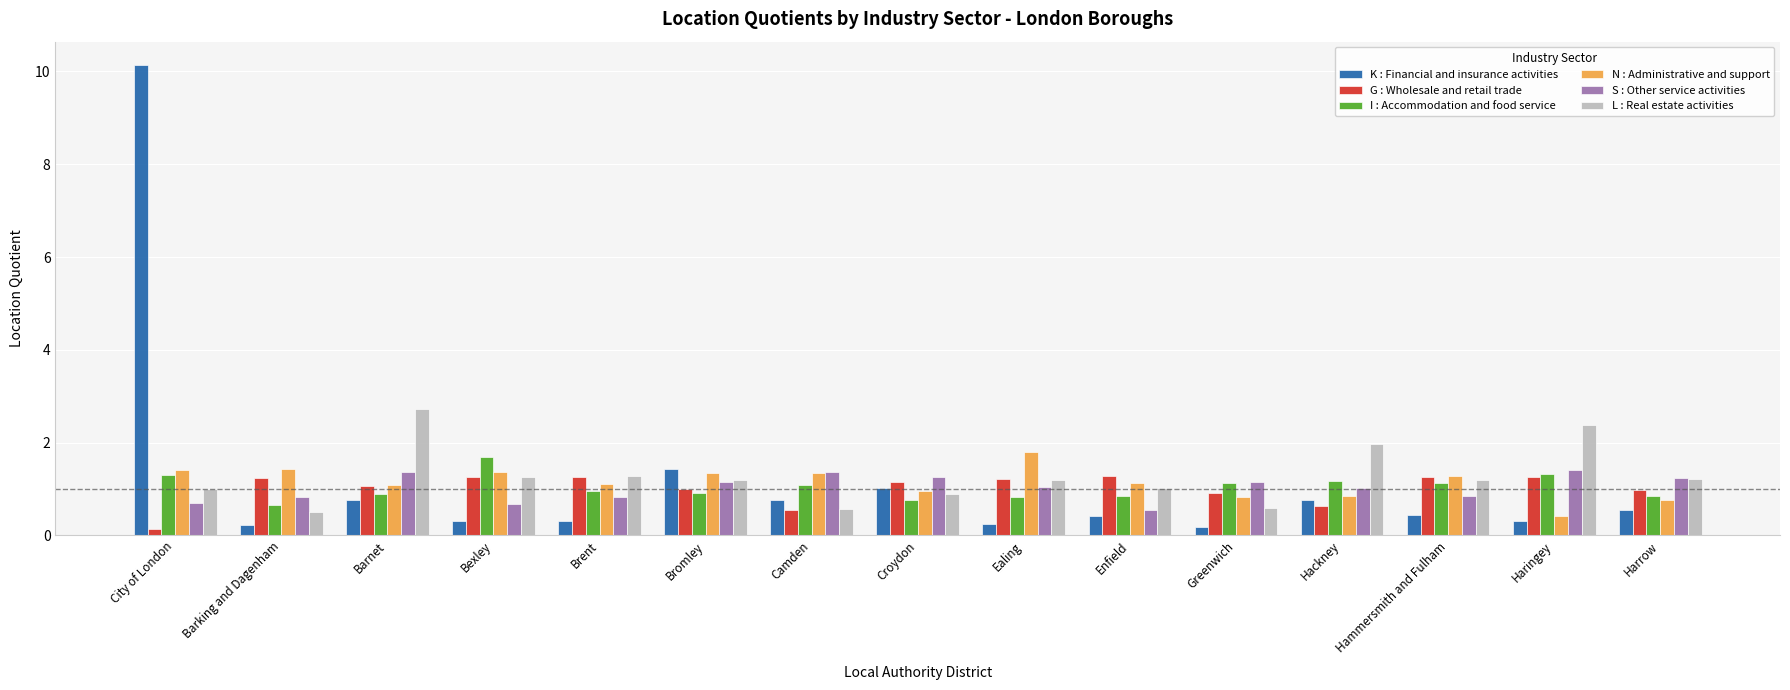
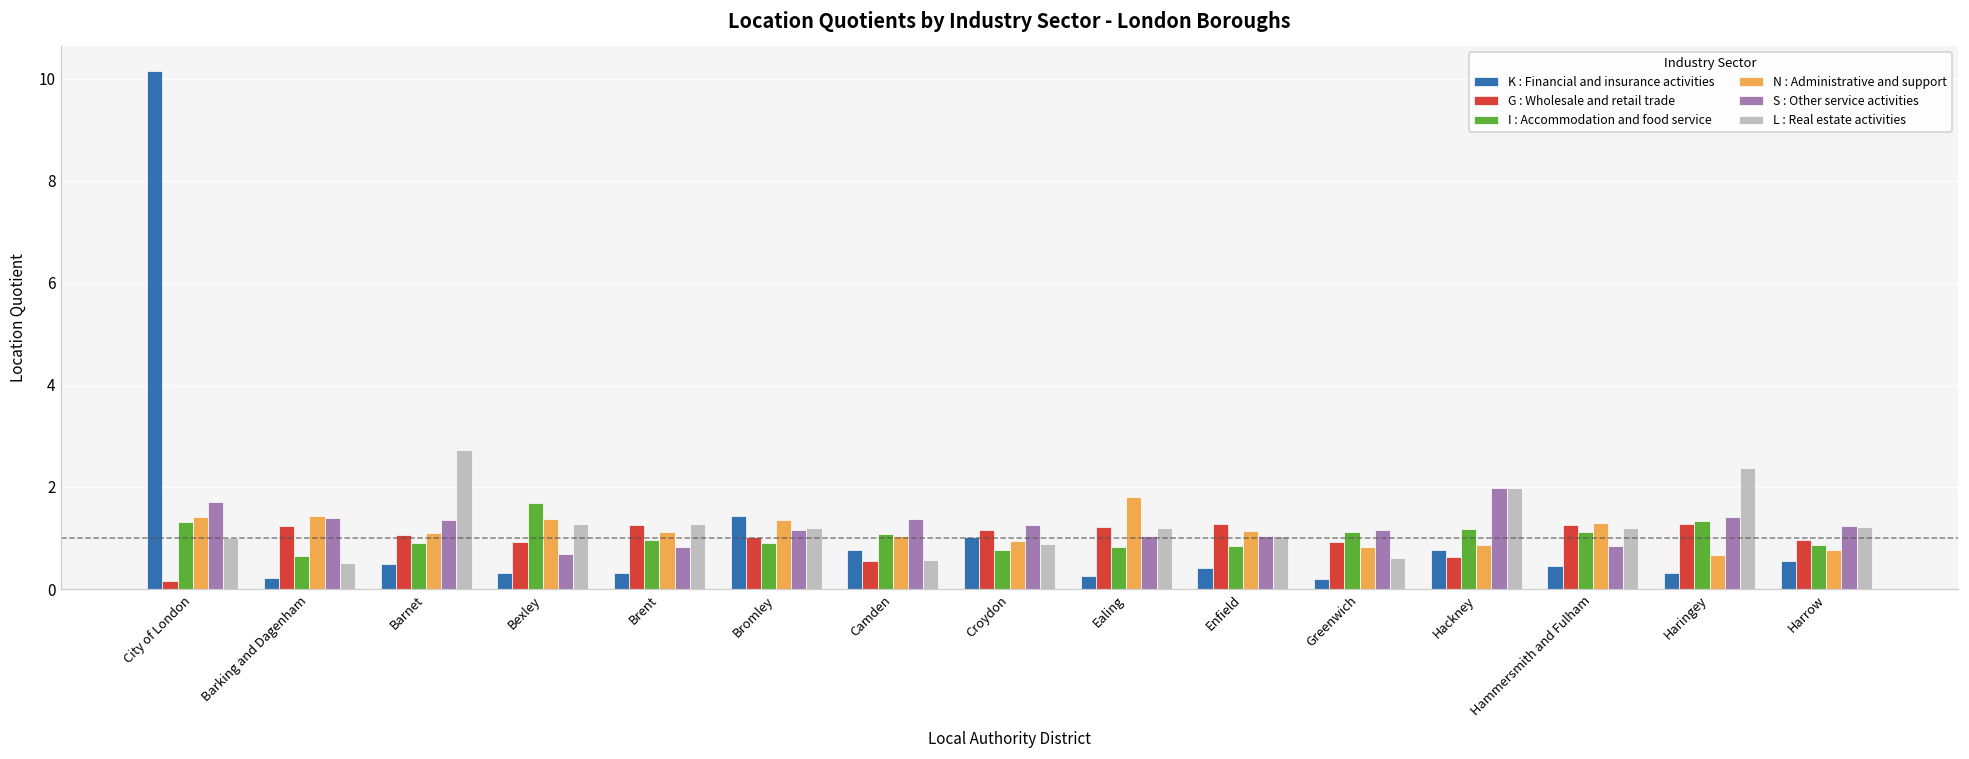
  {
    "K : Financial and insurance activities": {
      "City of London": 10.1,
      "Barking and Dagenham": 0.2,
-     "Barnet": 0.8,
+     "Barnet": 0.5,
      "Bexley": 0.3,
      "Brent": 0.3,
      "Bromley": 1.4,
      "Camden": 0.8,
      "Croydon": 1.0,
      "Ealing": 0.3,
      "Enfield": 0.4,
      "Greenwich": 0.2,
      "Hackney": 0.8,
      "Hammersmith and Fulham": 0.5,
      "Haringey": 0.3,
      "Harrow": 0.6
    },
    "G : Wholesale and retail trade": {
      "City of London": 0.2,
      "Barking and Dagenham": 1.2,
      "Barnet": 1.1,
-     "Bexley": 1.3,
+     "Bexley": 0.9,
      "Brent": 1.3,
      "Bromley": 1.0,
      "Camden": 0.5,
      "Croydon": 1.2,
      "Ealing": 1.2,
      "Enfield": 1.3,
      "Greenwich": 0.9,
      "Hackney": 0.6,
      "Hammersmith and Fulham": 1.3,
      "Haringey": 1.3,
      "Harrow": 1.0
    },
    "I : Accommodation and food service": {
      "City of London": 1.3,
      "Barking and Dagenham": 0.7,
      "Barnet": 0.9,
      "Bexley": 1.7,
      "Brent": 1.0,
      "Bromley": 0.9,
      "Camden": 1.1,
      "Croydon": 0.8,
      "Ealing": 0.8,
      "Enfield": 0.8,
      "Greenwich": 1.1,
      "Hackney": 1.2,
      "Hammersmith and Fulham": 1.1,
      "Haringey": 1.3,
      "Harrow": 0.9
    },
    "N : Administrative and support": {
      "City of London": 1.4,
      "Barking and Dagenham": 1.4,
      "Barnet": 1.1,
      "Bexley": 1.4,
      "Brent": 1.1,
      "Bromley": 1.4,
-     "Camden": 1.4,
+     "Camden": 1.0,
      "Croydon": 1.0,
      "Ealing": 1.8,
      "Enfield": 1.1,
      "Greenwich": 0.8,
      "Hackney": 0.9,
      "Hammersmith and Fulham": 1.3,
-     "Haringey": 0.4,
+     "Haringey": 0.7,
      "Harrow": 0.8
    },
    "S : Other service activities": {
-     "City of London": 0.7,
-     "Barking and Dagenham": 0.8,
+     "City of London": 1.7,
+     "Barking and Dagenham": 1.4,
      "Barnet": 1.4,
      "Bexley": 0.7,
      "Brent": 0.8,
      "Bromley": 1.2,
      "Camden": 1.4,
      "Croydon": 1.3,
      "Ealing": 1.0,
-     "Enfield": 0.6,
+     "Enfield": 1.0,
      "Greenwich": 1.2,
-     "Hackney": 1.0,
+     "Hackney": 2.0,
      "Hammersmith and Fulham": 0.8,
      "Haringey": 1.4,
      "Harrow": 1.2
    },
    "L : Real estate activities": {
      "City of London": 1.0,
      "Barking and Dagenham": 0.5,
      "Barnet": 2.7,
      "Bexley": 1.3,
      "Brent": 1.3,
      "Bromley": 1.2,
      "Camden": 0.6,
      "Croydon": 0.9,
      "Ealing": 1.2,
      "Enfield": 1.0,
      "Greenwich": 0.6,
      "Hackney": 2.0,
      "Hammersmith and Fulham": 1.2,
      "Haringey": 2.4,
      "Harrow": 1.2
    }
  }
